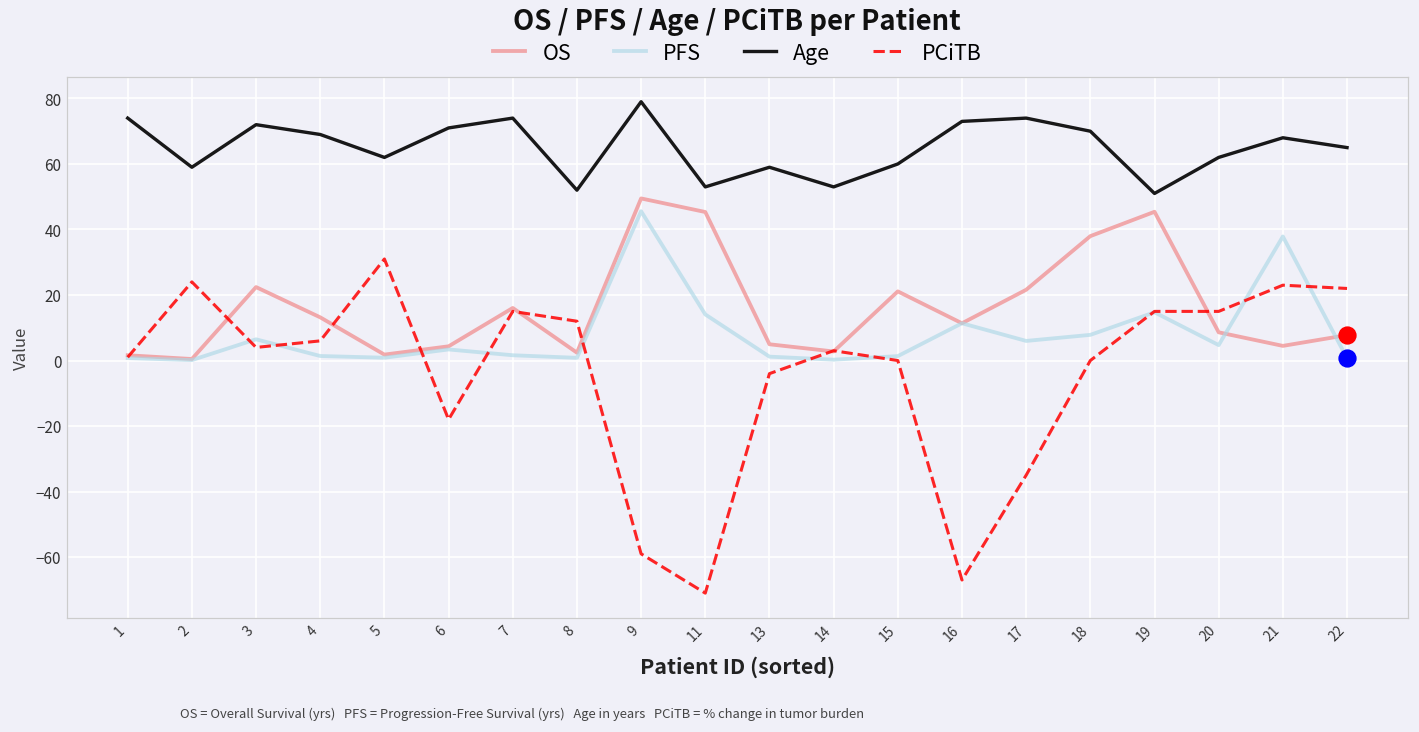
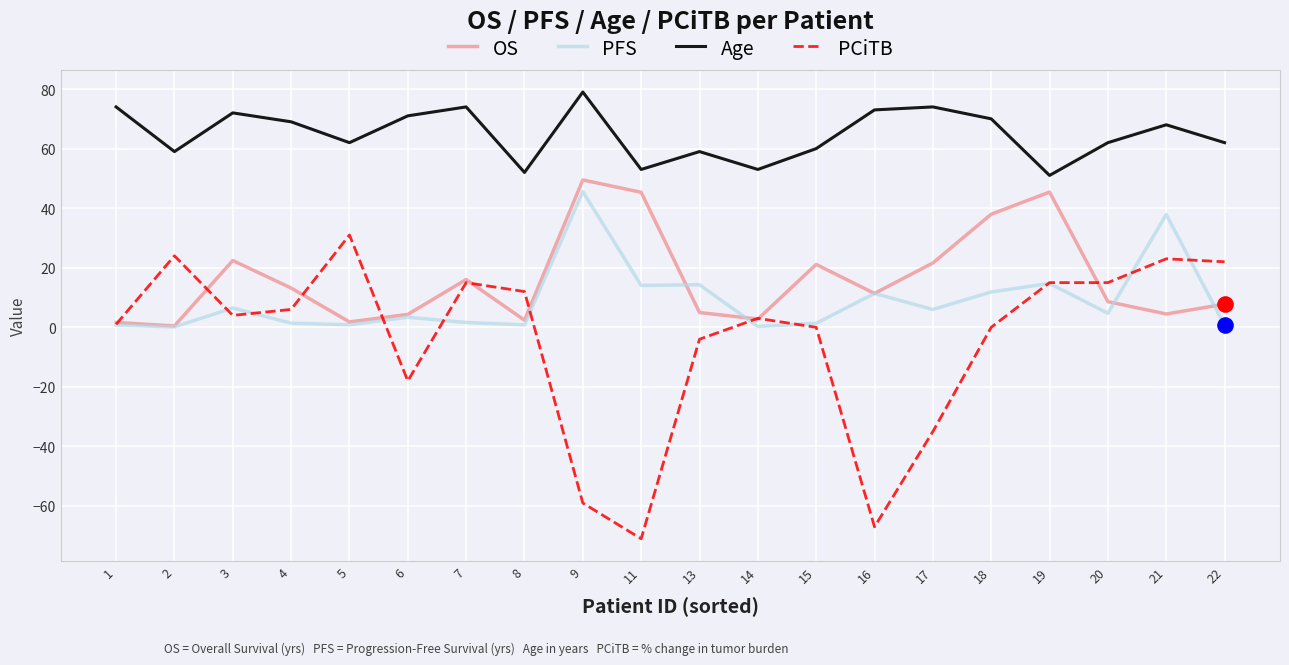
  {
    "OS": {
      "3": 22,
      "4": 13,
      "5": 2,
      "6": 4,
      "7": 16,
      "8": 2,
      "9": 49,
      "11": 45,
      "13": 5,
      "15": 21,
      "17": 22,
      "18": 38,
      "19": 45,
      "20": 9,
      "21": 4
    },
    "PFS": {
      "3": 6,
      "4": 1,
      "5": 1,
      "6": 3,
      "7": 2,
      "8": 1,
      "9": 46,
      "11": 14,
-     "13": 1,
+     "13": 14,
      "14": 0,
      "15": 1,
      "17": 6,
-     "18": 8,
+     "18": 12,
      "20": 5,
      "21": 38
    },
    "Age": {
      "1": 74,
      "2": 59,
      "3": 72,
      "4": 69,
      "5": 62,
      "6": 71,
      "7": 74,
      "8": 52,
      "9": 79,
      "11": 53,
      "13": 59,
      "14": 53,
      "15": 60,
      "16": 73,
      "17": 74,
      "18": 70,
      "19": 51,
      "20": 62,
      "21": 68,
-     "22": 65
+     "22": 62
    }
  }
